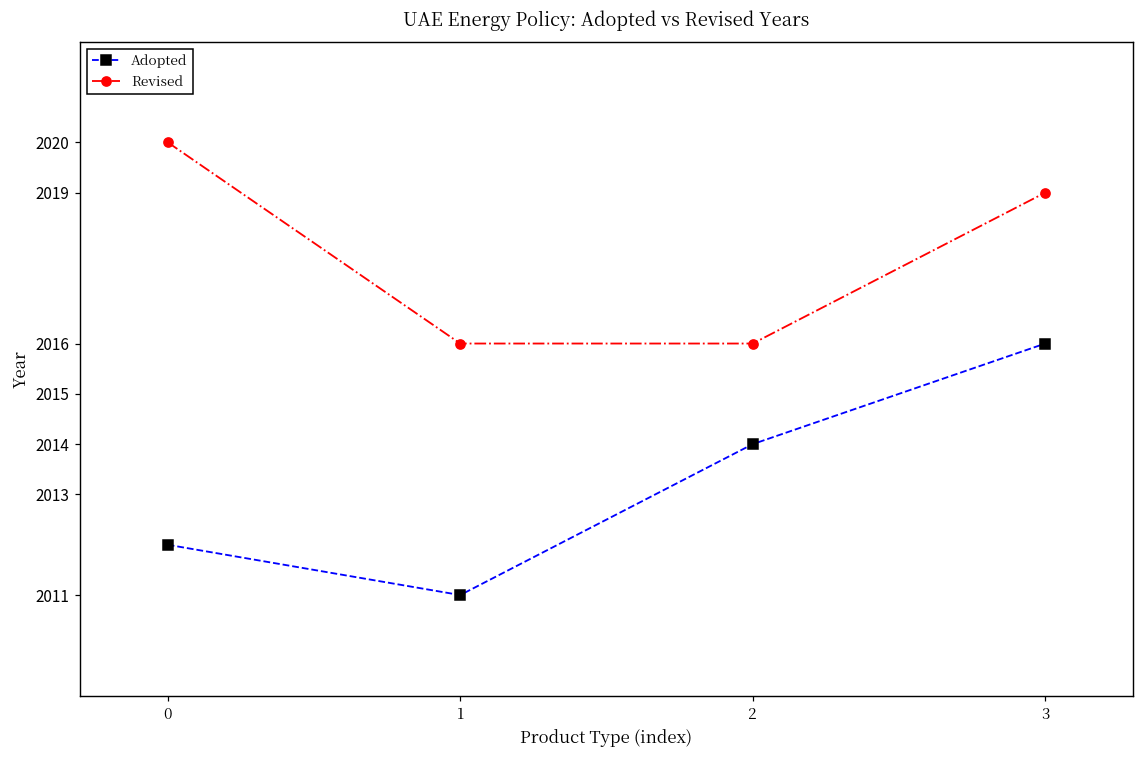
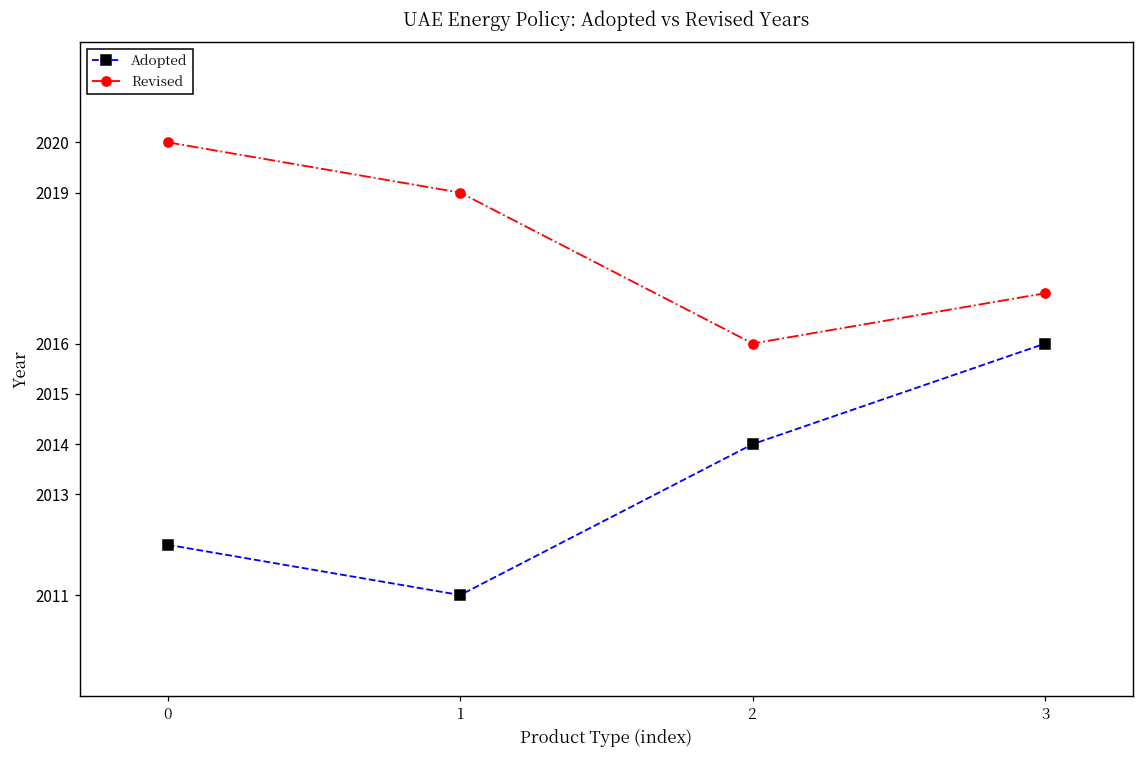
  {
    "Adopted": {
      "0": 2012,
      "1": 2011,
      "2": 2014,
      "3": 2016
    },
    "Revised": {
      "0": 2020,
-     "1": 2016,
+     "1": 2019,
      "2": 2016,
-     "3": 2019
+     "3": 2017
    }
  }
